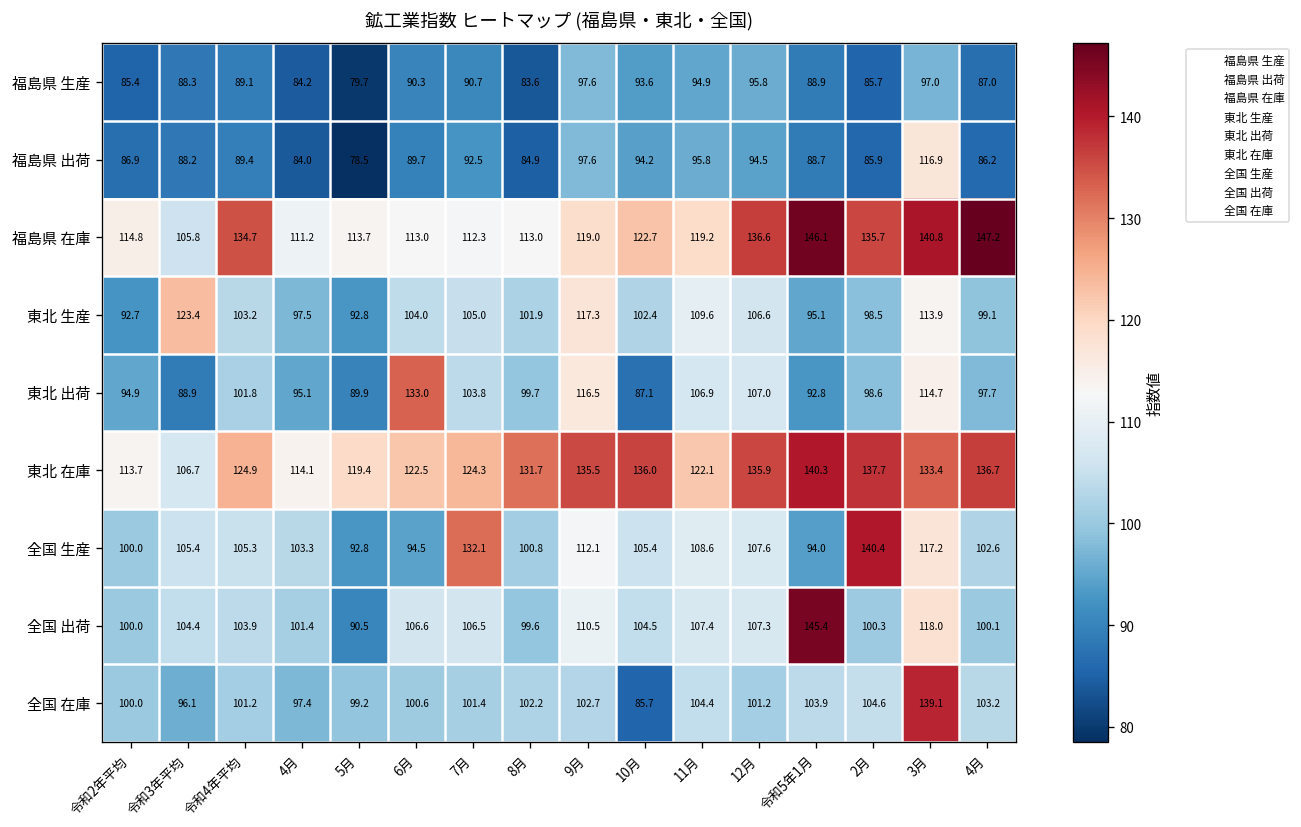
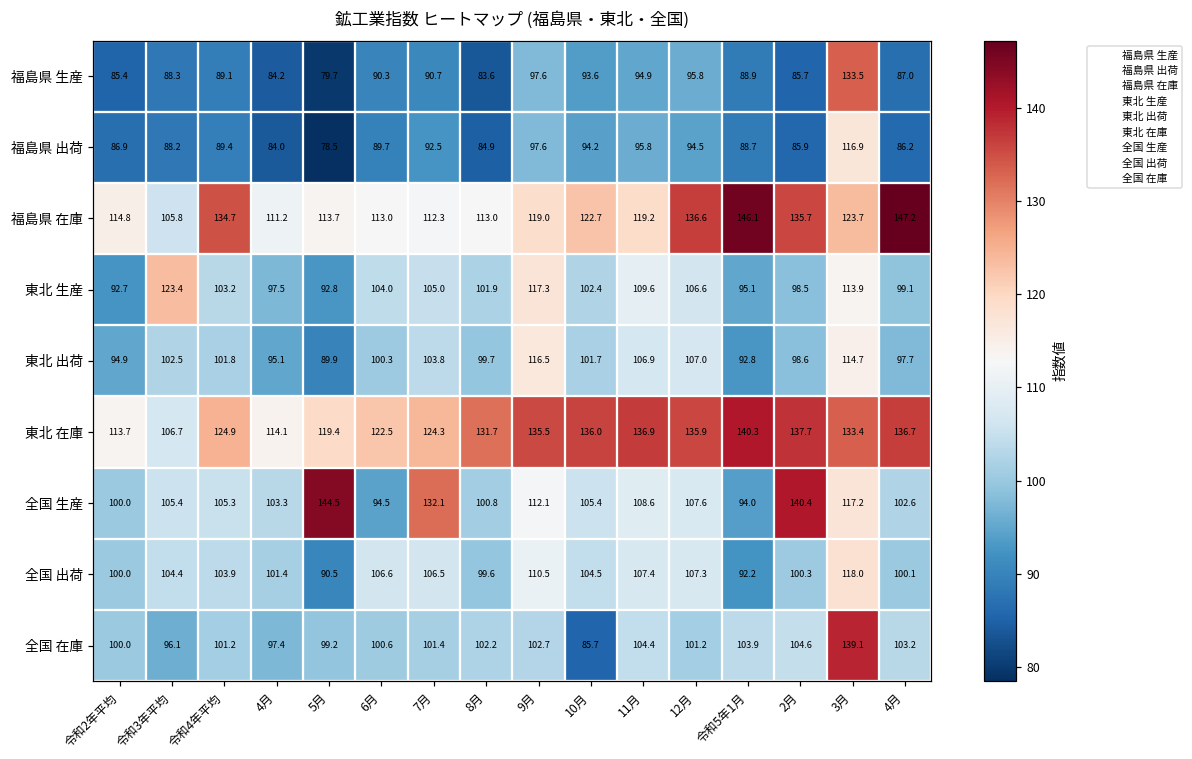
  {
    "福島県 生産": {
      "令和2年平均": 85.4,
      "令和3年平均": 88.3,
      "令和4年平均": 89.1,
      "5月": 79.7,
      "6月": 90.3,
      "7月": 90.7,
      "8月": 83.6,
      "9月": 97.6,
      "10月": 93.6,
      "11月": 94.9,
      "12月": 95.8,
      "令和5年1月": 88.9,
      "2月": 85.7,
-     "3月": 97.0
+     "3月": 133.5
    },
    "福島県 出荷": {
      "令和2年平均": 86.9,
      "令和3年平均": 88.2,
      "令和4年平均": 89.4,
      "5月": 78.5,
      "6月": 89.7,
      "7月": 92.5,
      "8月": 84.9,
      "9月": 97.6,
      "10月": 94.2,
      "11月": 95.8,
      "12月": 94.5,
      "令和5年1月": 88.7,
      "2月": 85.9,
      "3月": 116.9
    },
    "福島県 在庫": {
      "令和2年平均": 114.8,
      "令和3年平均": 105.8,
      "令和4年平均": 134.7,
      "5月": 113.7,
      "6月": 113.0,
      "7月": 112.3,
      "8月": 113.0,
      "9月": 119.0,
      "10月": 122.7,
      "11月": 119.2,
      "12月": 136.6,
      "令和5年1月": 146.1,
      "2月": 135.7,
-     "3月": 140.8
+     "3月": 123.7
    },
    "東北 生産": {
      "令和2年平均": 92.7,
      "令和3年平均": 123.4,
      "令和4年平均": 103.2,
      "5月": 92.8,
      "6月": 104.0,
      "7月": 105.0,
      "8月": 101.9,
      "9月": 117.3,
      "10月": 102.4,
      "11月": 109.6,
      "12月": 106.6,
      "令和5年1月": 95.1,
      "2月": 98.5,
      "3月": 113.9
    },
    "東北 出荷": {
      "令和2年平均": 94.9,
-     "令和3年平均": 88.9,
+     "令和3年平均": 102.5,
      "令和4年平均": 101.8,
      "5月": 89.9,
-     "6月": 133.0,
+     "6月": 100.3,
      "7月": 103.8,
      "8月": 99.7,
      "9月": 116.5,
-     "10月": 87.1,
+     "10月": 101.7,
      "11月": 106.9,
      "12月": 107.0,
      "令和5年1月": 92.8,
      "2月": 98.6,
      "3月": 114.7
    },
    "東北 在庫": {
      "令和2年平均": 113.7,
      "令和3年平均": 106.7,
      "令和4年平均": 124.9,
      "5月": 119.4,
      "6月": 122.5,
      "7月": 124.3,
      "8月": 131.7,
      "9月": 135.5,
      "10月": 136.0,
-     "11月": 122.1,
+     "11月": 136.9,
      "12月": 135.9,
      "令和5年1月": 140.3,
      "2月": 137.7,
      "3月": 133.4
    },
    "全国 生産": {
      "令和2年平均": 100.0,
      "令和3年平均": 105.4,
      "令和4年平均": 105.3,
-     "5月": 92.8,
+     "5月": 144.5,
      "6月": 94.5,
      "7月": 132.1,
      "8月": 100.8,
      "9月": 112.1,
      "10月": 105.4,
      "11月": 108.6,
      "12月": 107.6,
      "令和5年1月": 94.0,
      "2月": 140.4,
      "3月": 117.2
    },
    "全国 出荷": {
      "令和2年平均": 100.0,
      "令和3年平均": 104.4,
      "令和4年平均": 103.9,
      "5月": 90.5,
      "6月": 106.6,
      "7月": 106.5,
      "8月": 99.6,
      "9月": 110.5,
      "10月": 104.5,
      "11月": 107.4,
      "12月": 107.3,
-     "令和5年1月": 145.4,
+     "令和5年1月": 92.2,
      "2月": 100.3,
      "3月": 118.0
    },
    "全国 在庫": {
      "令和2年平均": 100.0,
      "令和3年平均": 96.1,
      "令和4年平均": 101.2,
      "5月": 99.2,
      "6月": 100.6,
      "7月": 101.4,
      "8月": 102.2,
      "9月": 102.7,
      "10月": 85.7,
      "11月": 104.4,
      "12月": 101.2,
      "令和5年1月": 103.9,
      "2月": 104.6,
      "3月": 139.1
    }
  }
